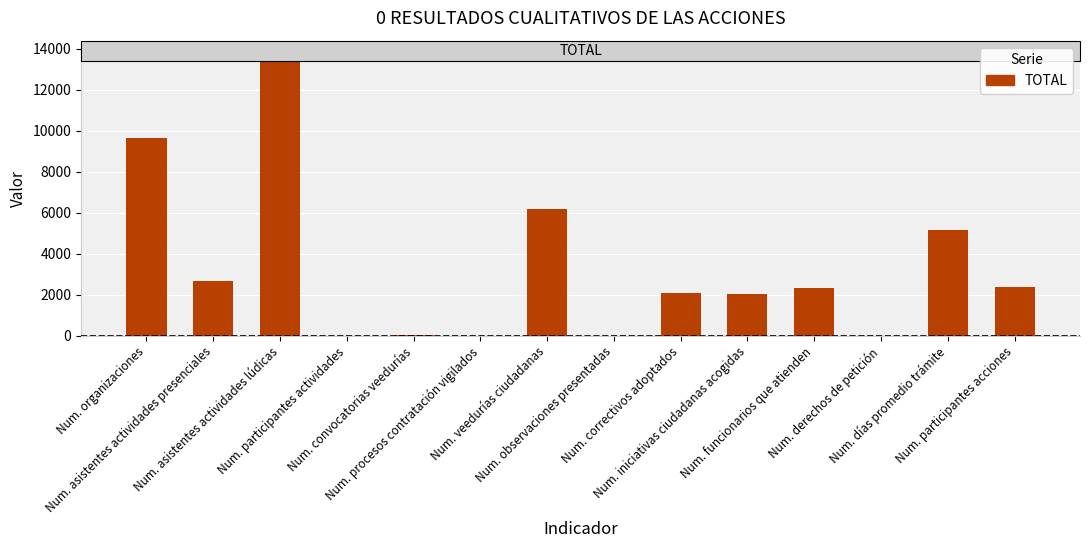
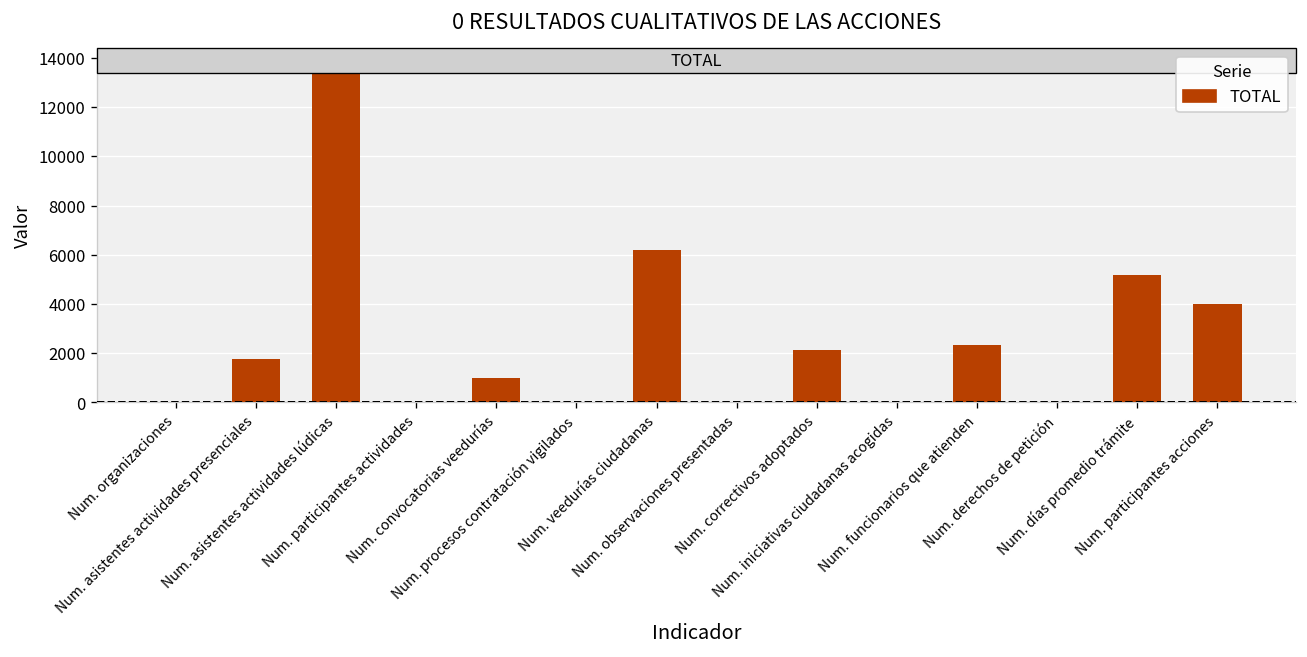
  {
-   "Num. organizaciones": 9600,
-   "Num. asistentes actividades presenciales": 2700,
-   "Num. convocatorias veedurías": 100,
+   "Num. organizaciones": 0,
+   "Num. asistentes actividades presenciales": 1800,
+   "Num. convocatorias veedurías": 1000,
    "Num. procesos contratación vigilados": 0,
    "Num. veedurías ciudadanas": 6200,
    "Num. observaciones presentadas": 0,
    "Num. correctivos adoptados": 2100,
-   "Num. iniciativas ciudadanas acogidas": 2000,
+   "Num. iniciativas ciudadanas acogidas": 0,
    "Num. funcionarios que atienden": 2300,
    "Num. derechos de petición": 0,
    "Num. días promedio trámite": 5200,
-   "Num. participantes acciones": 2400
+   "Num. participantes acciones": 4000
  }
